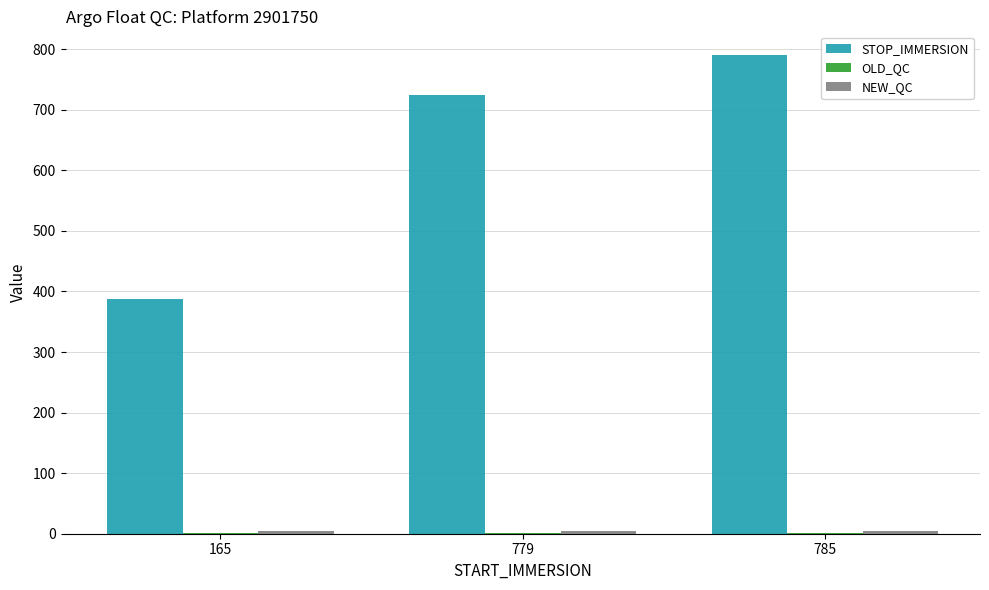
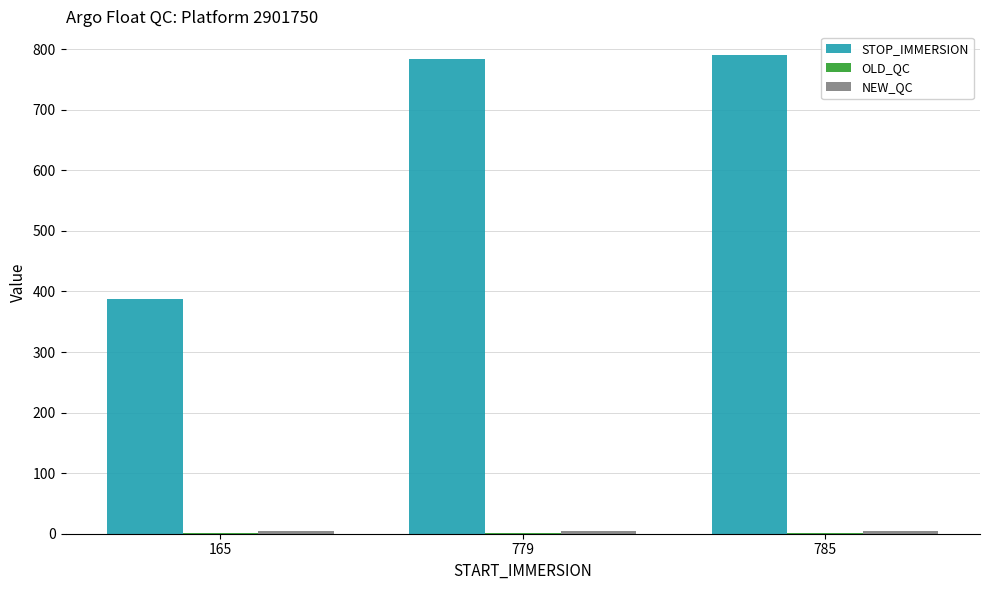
  {
    "STOP_IMMERSION": {
      "165": 390,
-     "779": 730,
+     "779": 780,
      "785": 790
    }
  }
